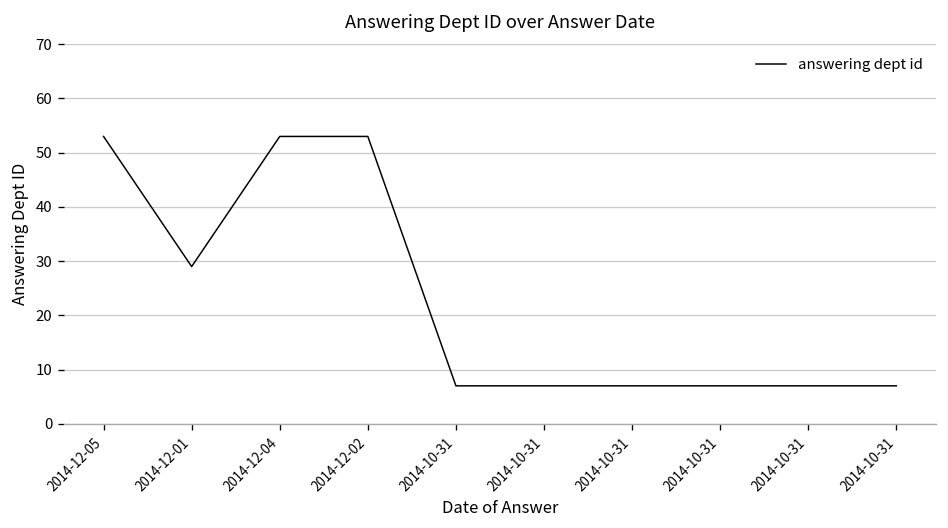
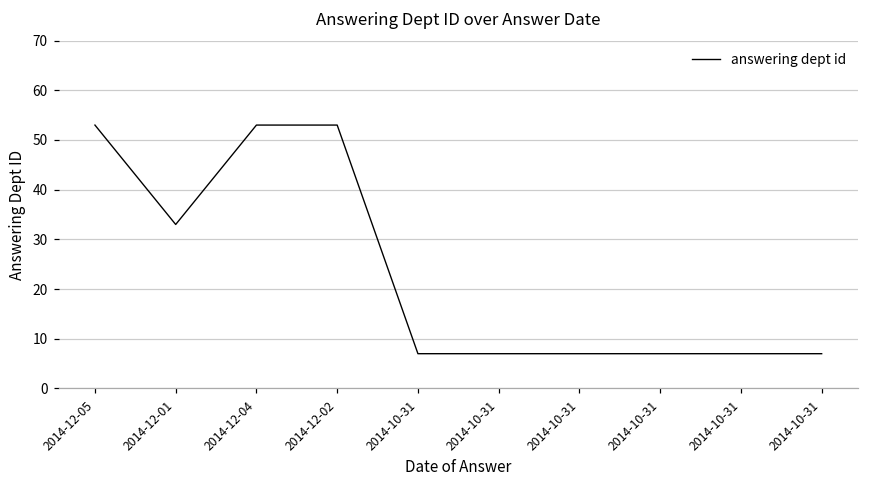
  {
    "2014-12-05": 53,
-   "2014-12-01": 29,
+   "2014-12-01": 33,
    "2014-12-04": 53,
    "2014-12-02": 53
  }
